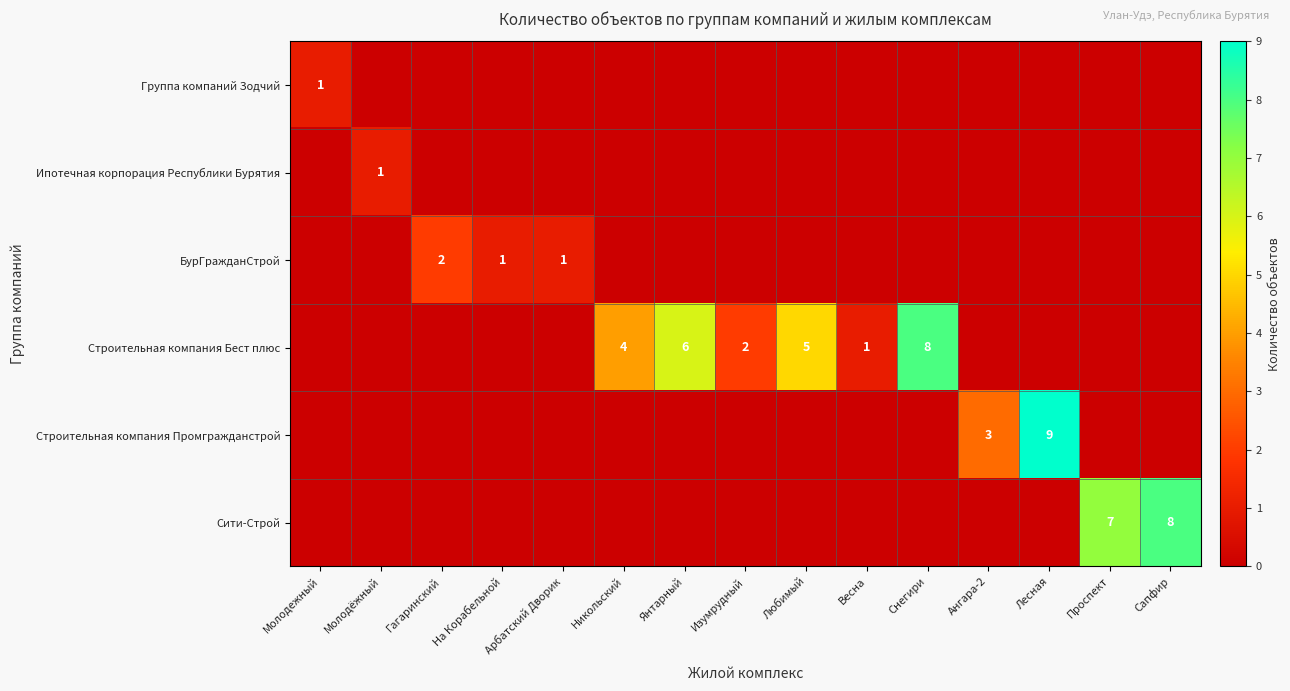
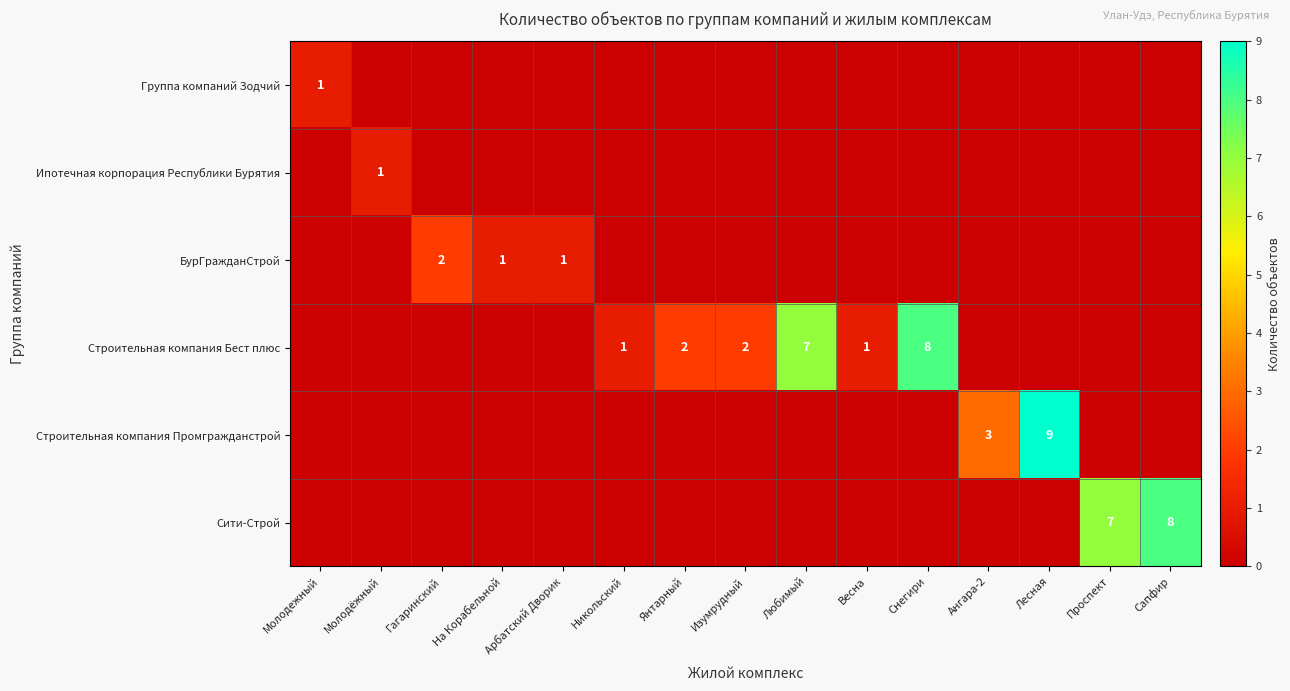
  {
    "Группа компаний Зодчий": {
      "Молодежный": 1
    },
    "Ипотечная корпорация Республики Бурятия": {
      "Молодёжный": 1
    },
    "БурГражданСтрой": {
      "Гагаринский": 2,
      "На Корабельной": 1,
      "Арбатский Дворик": 1
    },
    "Строительная компания Бест плюс": {
-     "Никольский": 4,
-     "Янтарный": 6,
+     "Никольский": 1,
+     "Янтарный": 2,
      "Изумрудный": 2,
-     "Любимый": 5,
+     "Любимый": 7,
      "Весна": 1,
      "Снегири": 8
    },
    "Строительная компания Промгражданстрой": {
      "Ангара-2": 3,
      "Лесная": 9
    },
    "Сити-Строй": {
      "Проспект": 7,
      "Сапфир": 8
    }
  }
